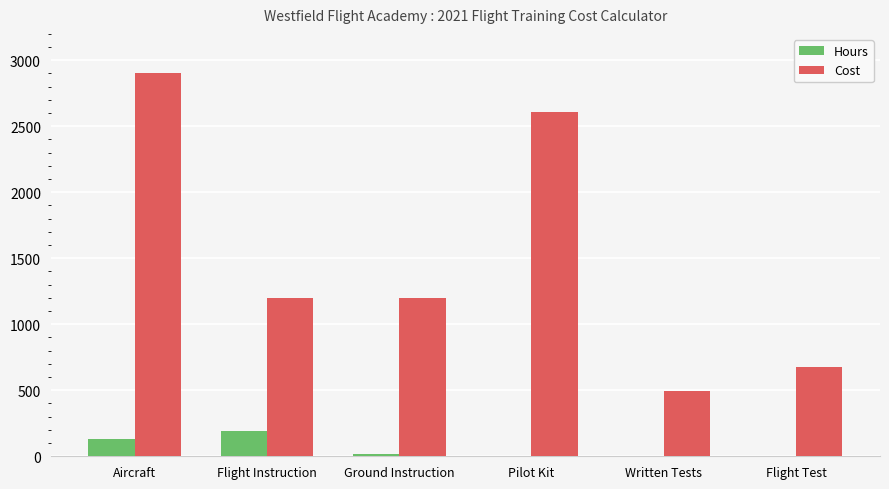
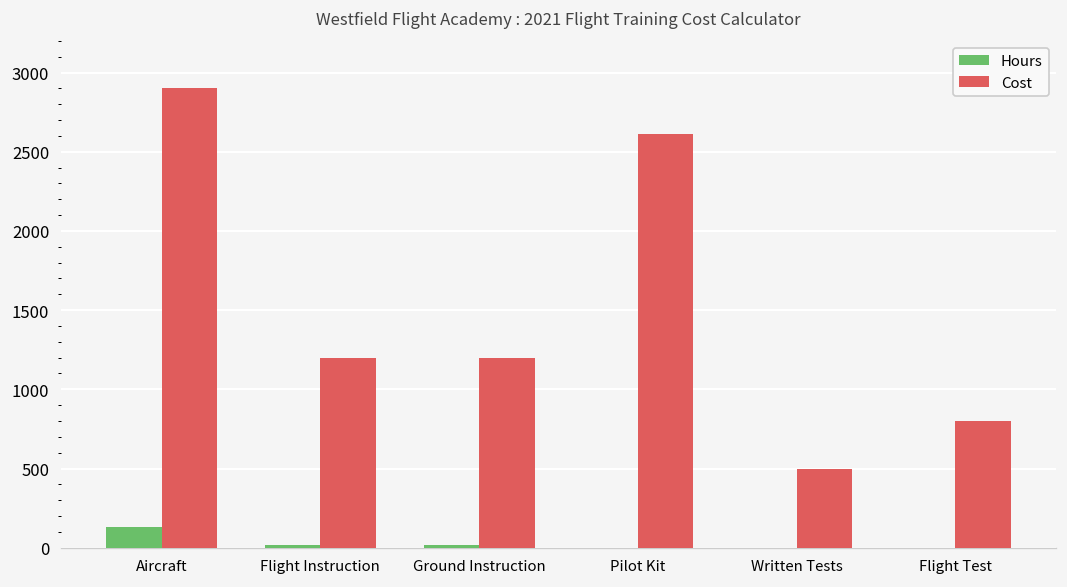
  {
    "Hours": {
      "Aircraft": 130,
-     "Flight Instruction": 190,
+     "Flight Instruction": 20,
      "Ground Instruction": 20,
      "Pilot Kit": 0,
      "Written Tests": 0,
      "Flight Test": 0
    },
    "Cost": {
      "Aircraft": 2900,
      "Flight Instruction": 1200,
      "Ground Instruction": 1200,
      "Pilot Kit": 2610,
      "Written Tests": 500,
-     "Flight Test": 670
+     "Flight Test": 800
    }
  }
